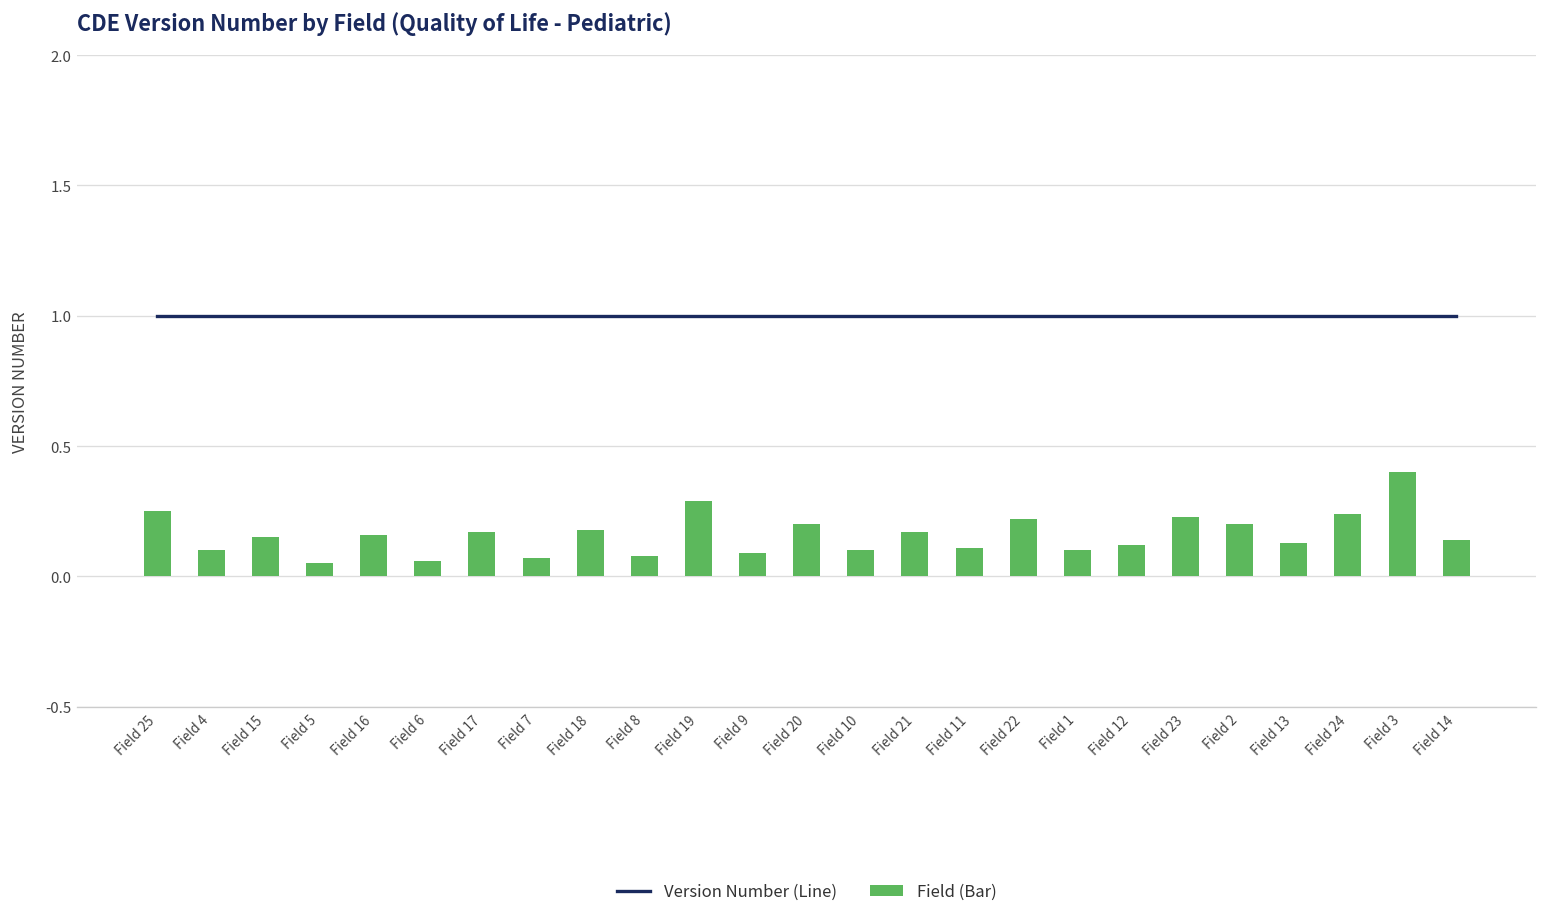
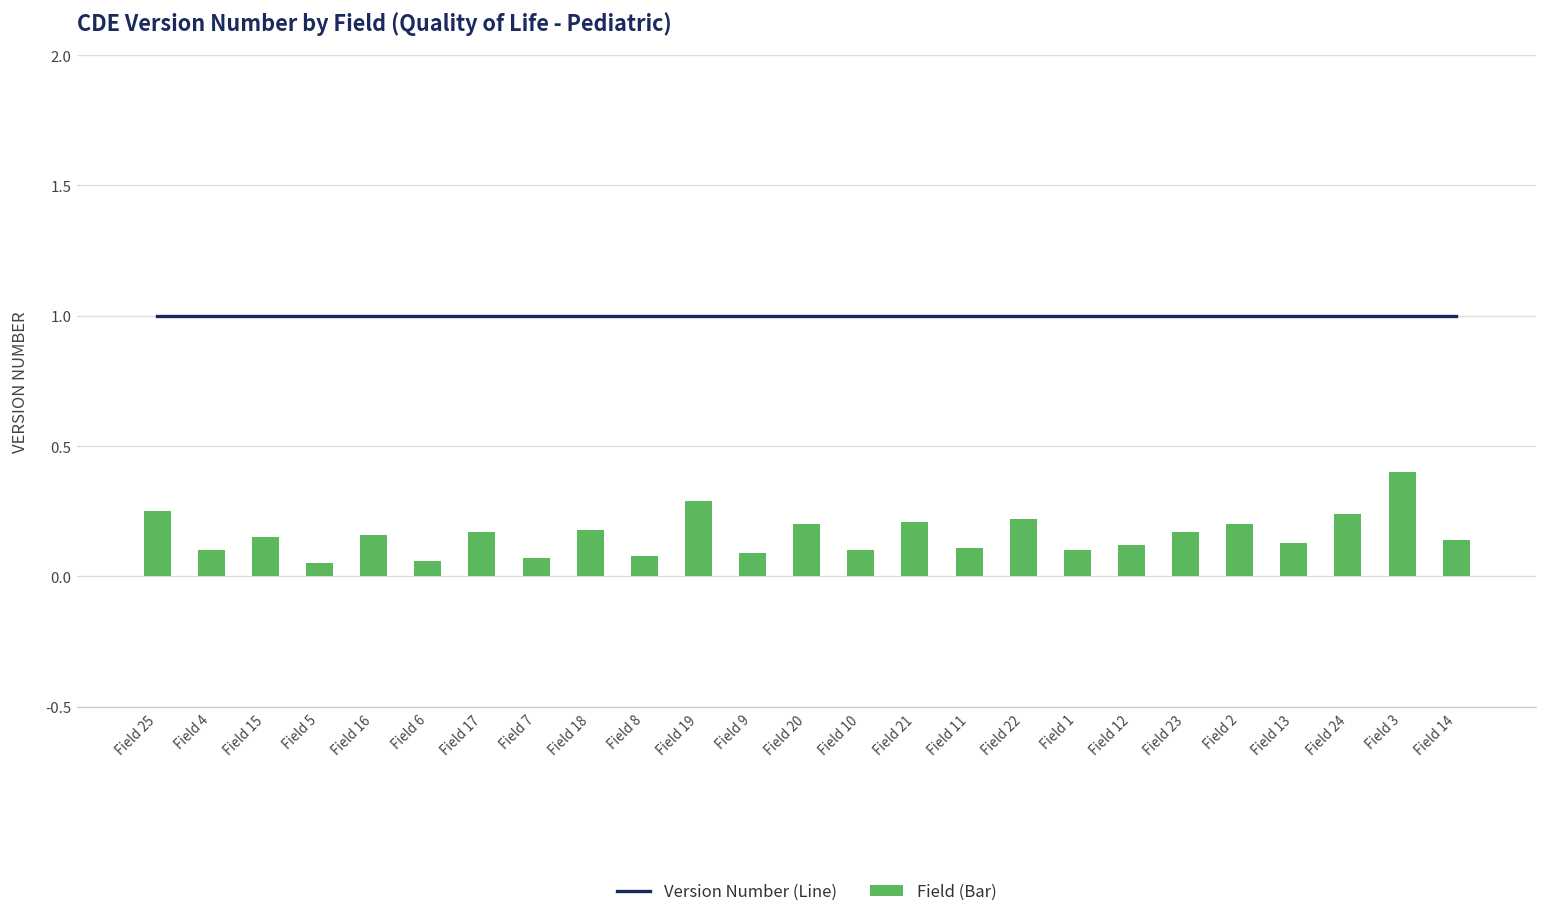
  {
    "Version Number (Line)": {
      "Field 25": 1.00,
      "Field 4": 1.00,
      "Field 15": 1.00,
      "Field 5": 1.00,
      "Field 16": 1.00,
      "Field 6": 1.00,
      "Field 17": 1.00,
      "Field 7": 1.00,
      "Field 18": 1.00,
      "Field 8": 1.00,
      "Field 19": 1.00,
      "Field 9": 1.00,
      "Field 20": 1.00,
      "Field 10": 1.00,
      "Field 21": 1.00,
      "Field 11": 1.00,
      "Field 22": 1.00,
      "Field 1": 1.00,
      "Field 12": 1.00,
      "Field 23": 1.00,
      "Field 2": 1.00,
      "Field 13": 1.00,
      "Field 24": 1.00,
      "Field 3": 1.00,
      "Field 14": 1.00
    },
    "Field (Bar)": {
      "Field 25": 0.25,
      "Field 4": 0.10,
      "Field 15": 0.15,
      "Field 5": 0.05,
      "Field 16": 0.16,
      "Field 6": 0.06,
      "Field 17": 0.17,
      "Field 7": 0.07,
      "Field 18": 0.18,
      "Field 8": 0.08,
      "Field 19": 0.29,
      "Field 9": 0.09,
      "Field 20": 0.20,
      "Field 10": 0.10,
-     "Field 21": 0.17,
+     "Field 21": 0.21,
      "Field 11": 0.11,
      "Field 22": 0.22,
      "Field 1": 0.10,
      "Field 12": 0.12,
-     "Field 23": 0.23,
+     "Field 23": 0.17,
      "Field 2": 0.20,
      "Field 13": 0.13,
      "Field 24": 0.24,
      "Field 3": 0.40,
      "Field 14": 0.14
    }
  }
